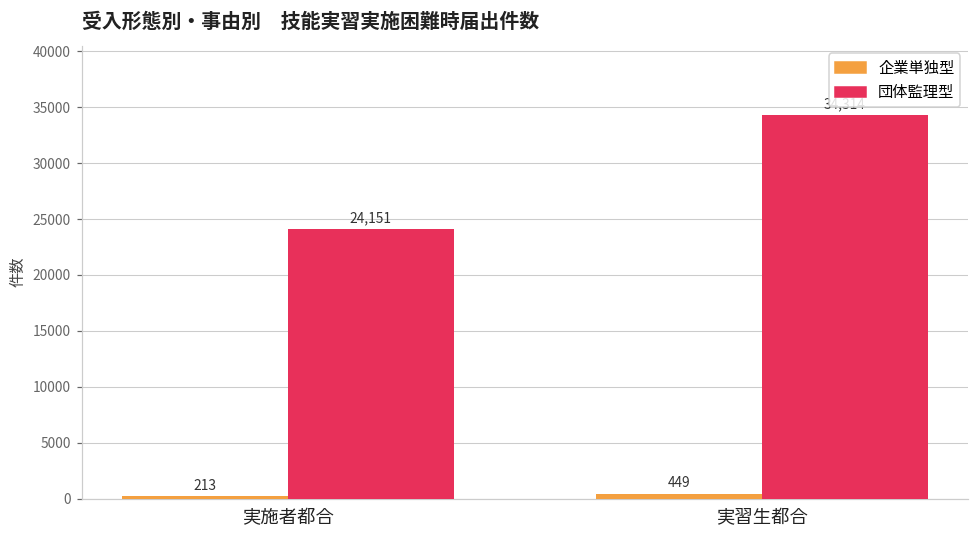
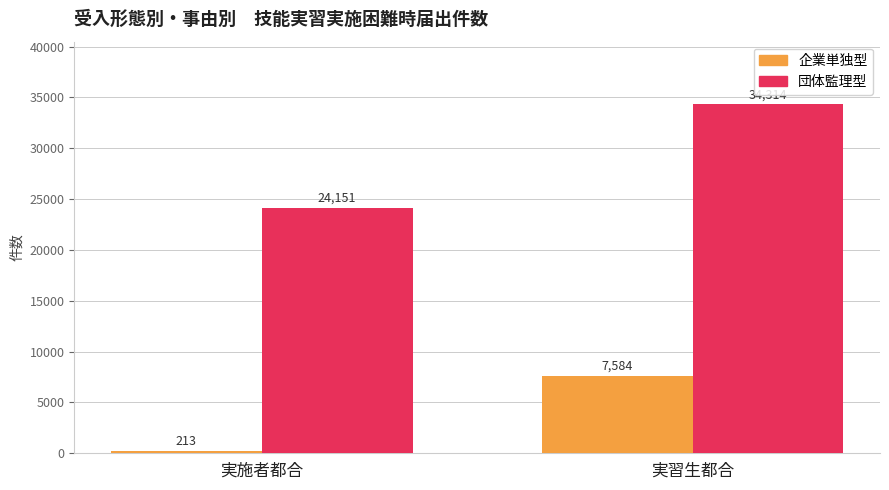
  {
    "企業単独型": {
      "実施者都合": "213",
-     "実習生都合": "449"
+     "実習生都合": "7,584"
    },
    "団体監理型": {
      "実施者都合": "24,151"
    }
  }
